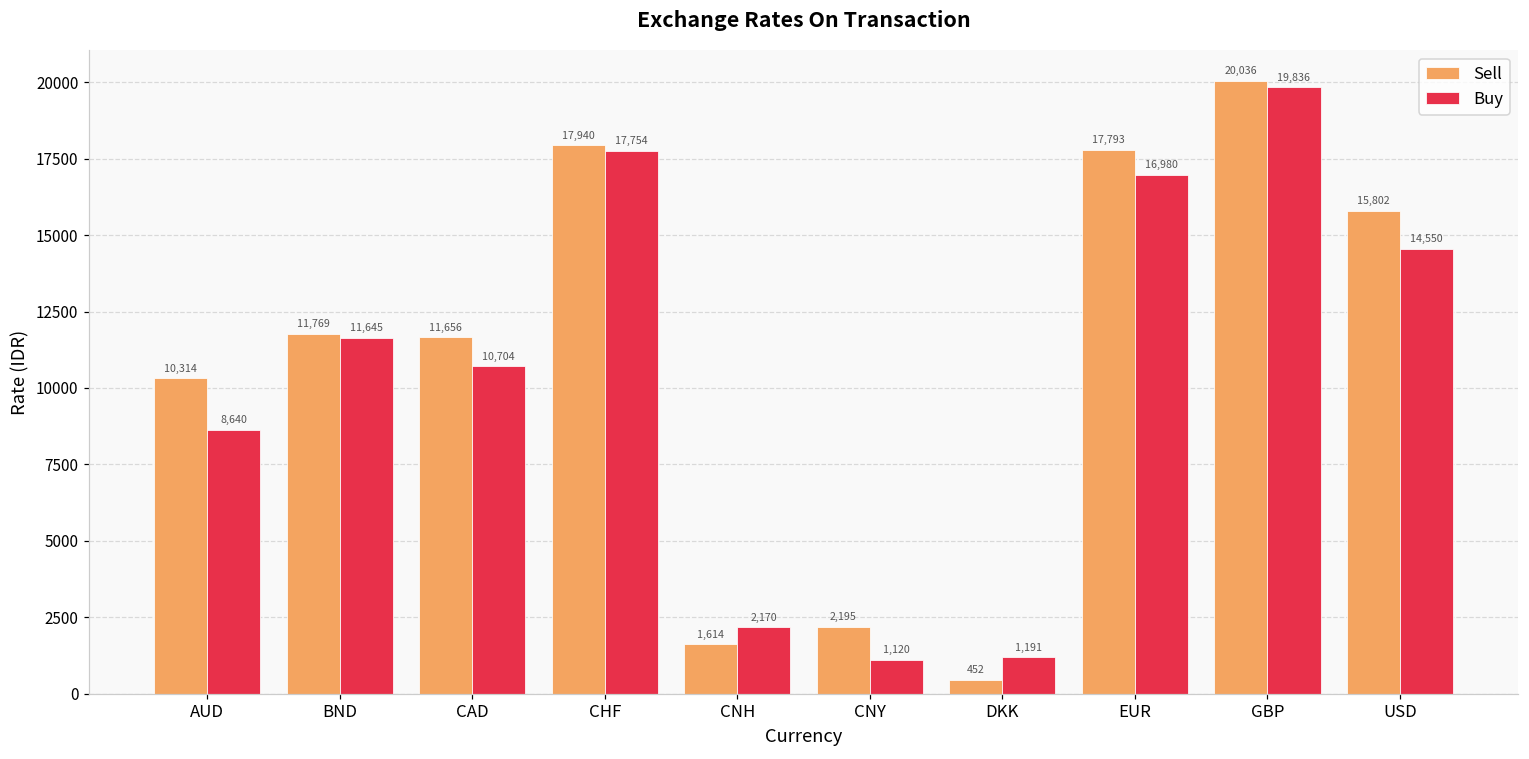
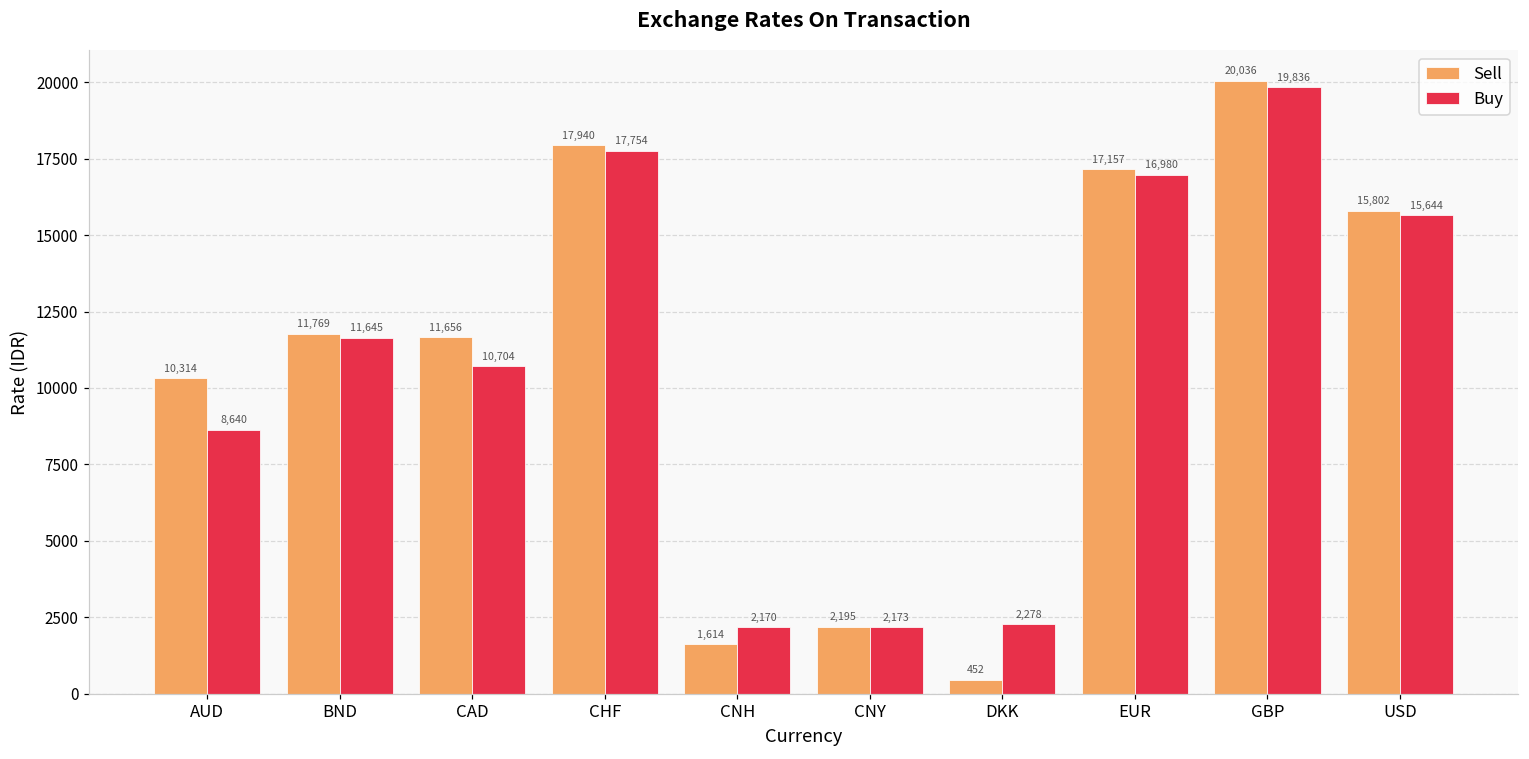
  {
    "Sell": {
      "AUD": "10,314",
      "BND": "11,769",
      "CAD": "11,656",
      "CHF": "17,940",
      "CNH": "1,614",
      "CNY": "2,195",
      "DKK": "452",
-     "EUR": "17,793",
+     "EUR": "17,157",
      "GBP": "20,036",
      "USD": "15,802"
    },
    "Buy": {
      "AUD": "8,640",
      "BND": "11,645",
      "CAD": "10,704",
      "CHF": "17,754",
      "CNH": "2,170",
-     "CNY": "1,120",
-     "DKK": "1,191",
+     "CNY": "2,173",
+     "DKK": "2,278",
      "EUR": "16,980",
      "GBP": "19,836",
-     "USD": "14,550"
+     "USD": "15,644"
    }
  }
